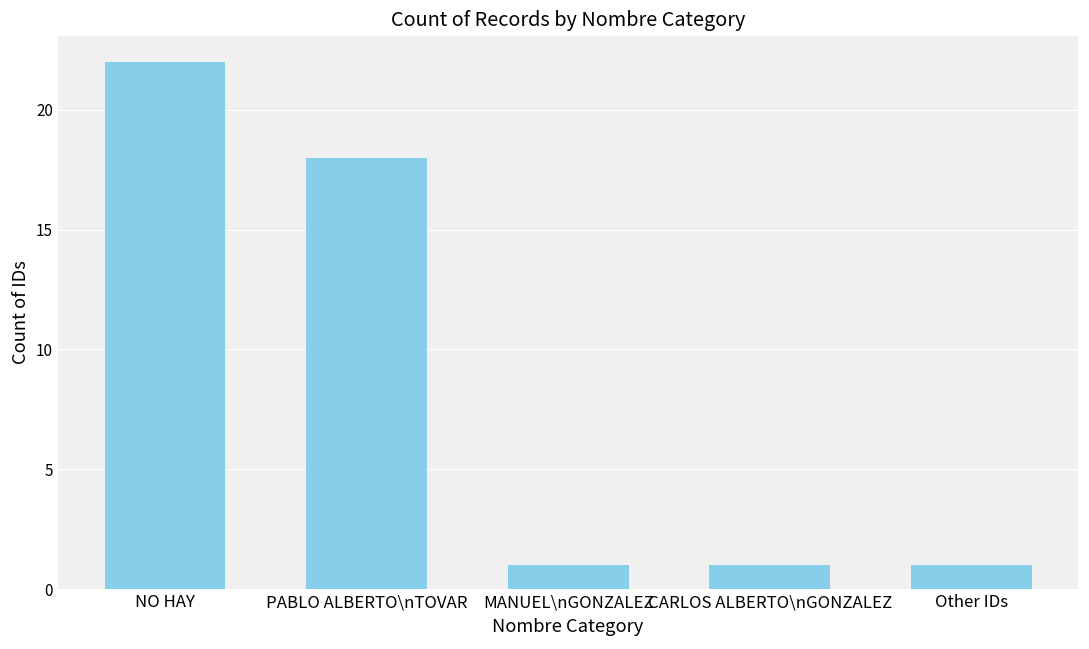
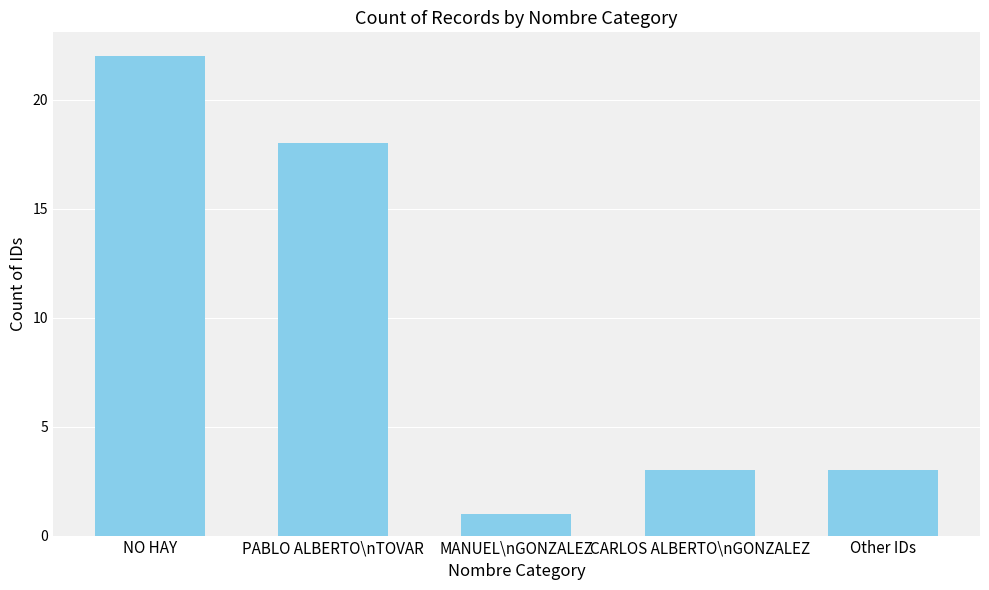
  {
    "NO HAY": 22,
    "PABLO ALBERTO\\nTOVAR": 18,
    "MANUEL\\nGONZALEZ": 1,
-   "CARLOS ALBERTO\\nGONZALEZ": 1,
-   "Other IDs": 1
+   "CARLOS ALBERTO\\nGONZALEZ": 3,
+   "Other IDs": 3
  }
